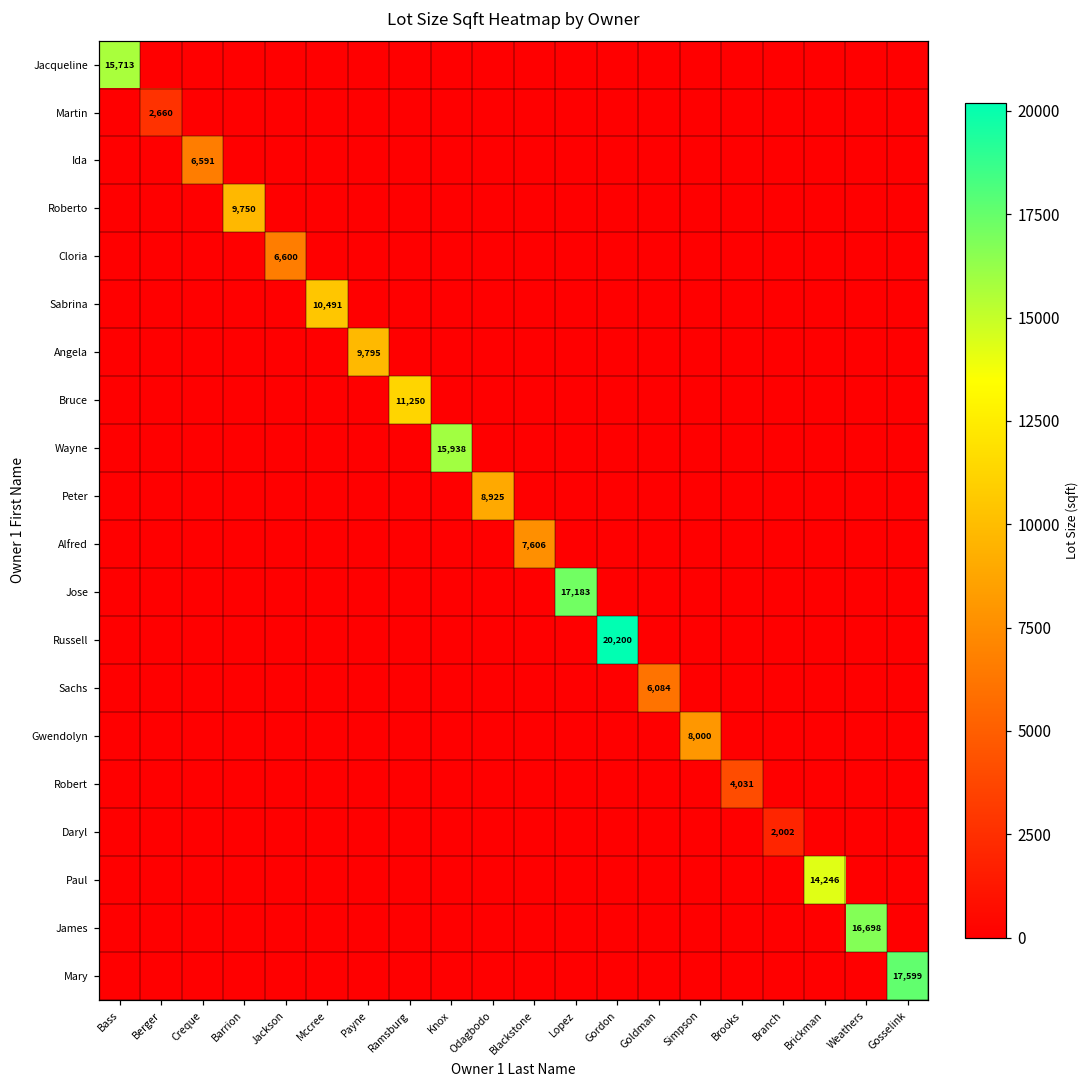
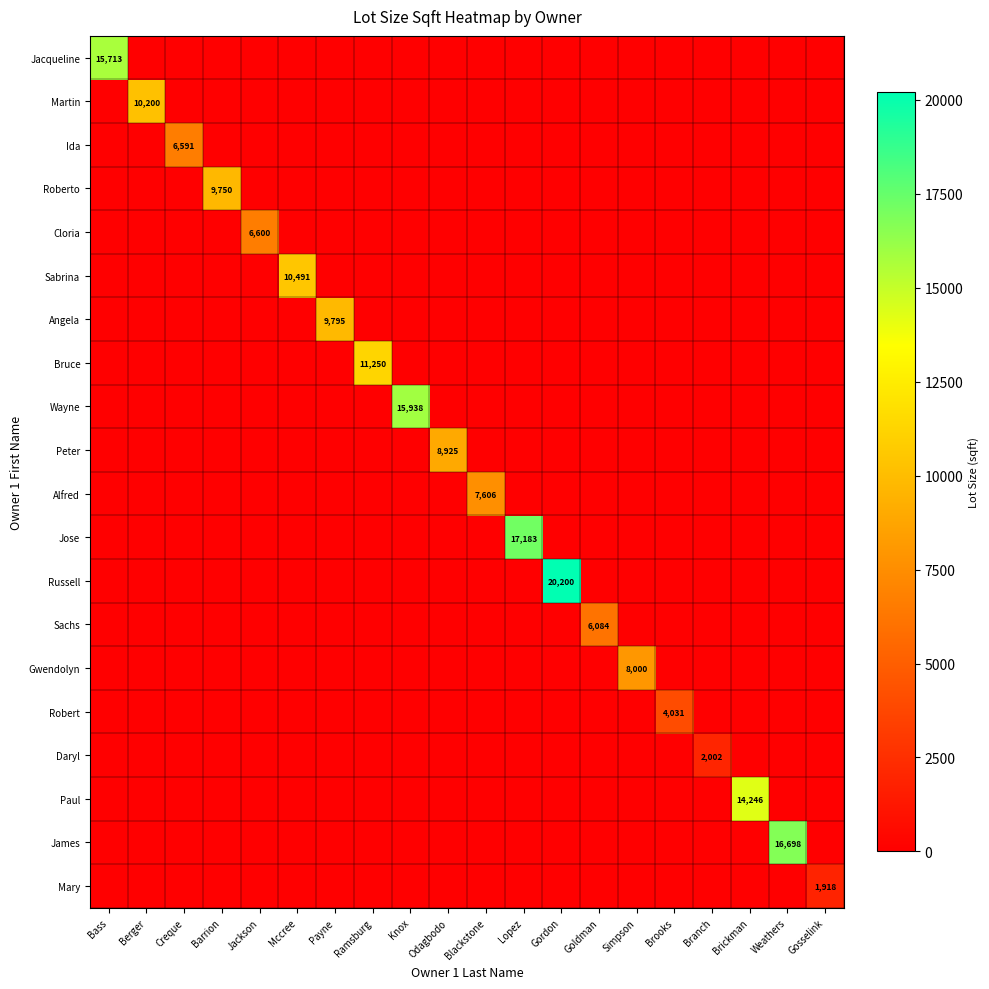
  {
    "Jacqueline": {
      "Bass": "15,713"
    },
    "Martin": {
-     "Berger": "2,660"
+     "Berger": "10,200"
    },
    "Ida": {
      "Creque": "6,591"
    },
    "Roberto": {
      "Barrion": "9,750"
    },
    "Cloria": {
      "Jackson": "6,600"
    },
    "Sabrina": {
      "Mccree": "10,491"
    },
    "Angela": {
      "Payne": "9,795"
    },
    "Bruce": {
      "Ramsburg": "11,250"
    },
    "Wayne": {
      "Knox": "15,938"
    },
    "Peter": {
      "Odagbodo": "8,925"
    },
    "Alfred": {
      "Blackstone": "7,606"
    },
    "Jose": {
      "Lopez": "17,183"
    },
    "Russell": {
      "Gordon": "20,200"
    },
    "Sachs": {
      "Goldman": "6,084"
    },
    "Gwendolyn": {
      "Simpson": "8,000"
    },
    "Robert": {
      "Brooks": "4,031"
    },
    "Daryl": {
      "Branch": "2,002"
    },
    "Paul": {
      "Brickman": "14,246"
    },
    "James": {
      "Weathers": "16,698"
    },
    "Mary": {
-     "Gosselink": "17,599"
+     "Gosselink": "1,918"
    }
  }
